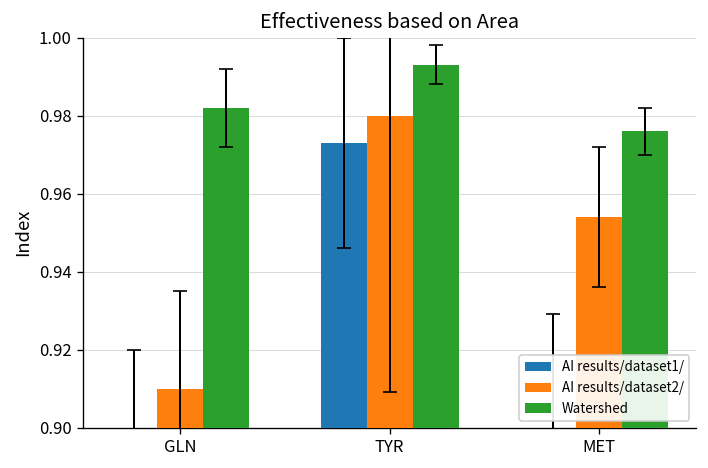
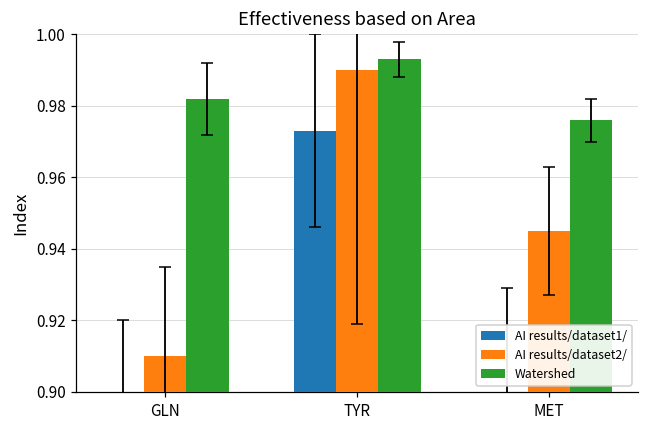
  {
    "AI results/dataset2/": {
      "GLN": 0.910,
-     "TYR": 0.98,
-     "MET": 0.954
+     "TYR": 0.99,
+     "MET": 0.945
    },
    "Watershed": {
      "GLN": 0.982,
      "TYR": 0.993,
      "MET": 0.976
    }
  }
